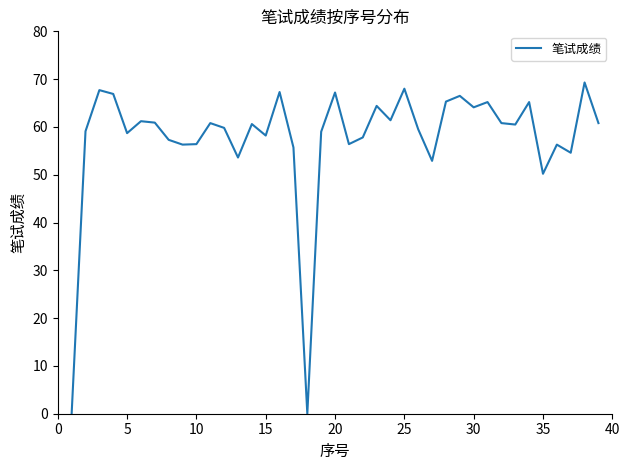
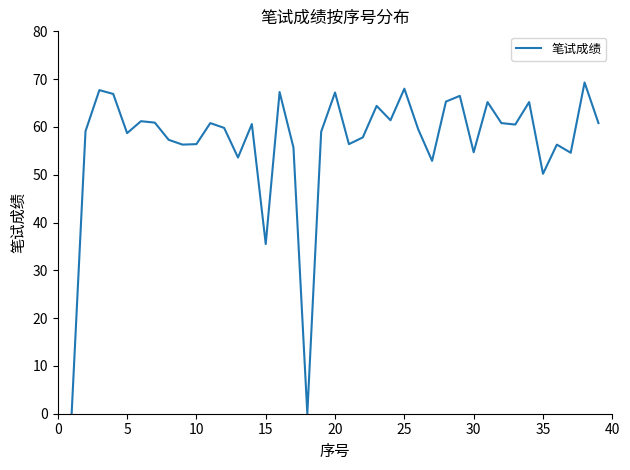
  {
    "5": 59,
    "10": 56,
-   "15": 58,
+   "15": 36,
    "20": 67,
    "25": 68,
-   "30": 64,
+   "30": 55,
    "35": 50
  }
